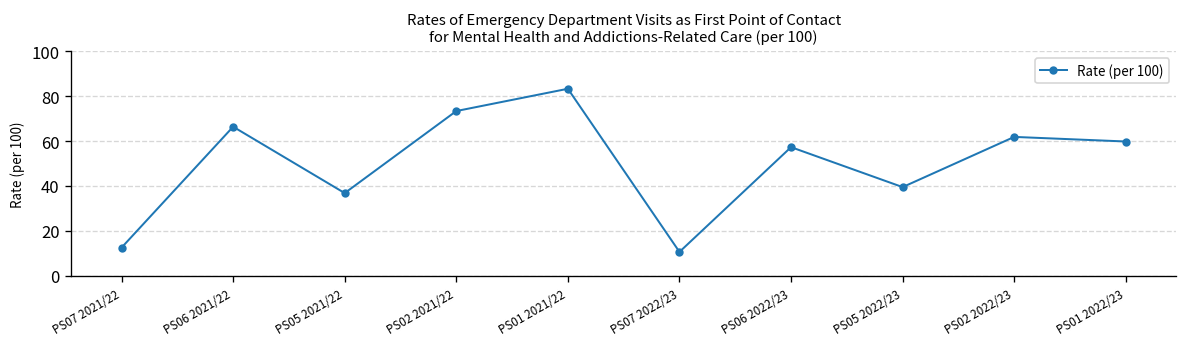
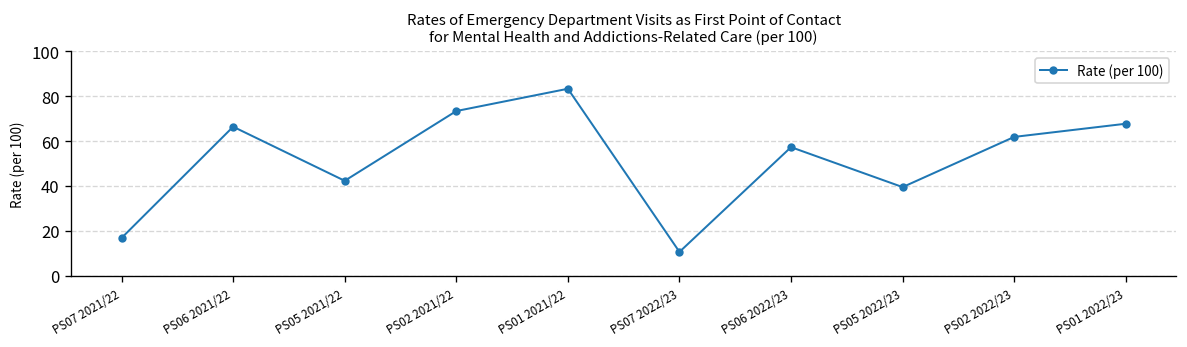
  {
-   "PS07 2021/22": 13,
+   "PS07 2021/22": 17,
    "PS06 2021/22": 66,
-   "PS05 2021/22": 37,
+   "PS05 2021/22": 42,
    "PS02 2021/22": 73,
    "PS01 2021/22": 83,
    "PS07 2022/23": 11,
    "PS06 2022/23": 57,
    "PS05 2022/23": 39,
    "PS02 2022/23": 62,
-   "PS01 2022/23": 60
+   "PS01 2022/23": 68
  }
